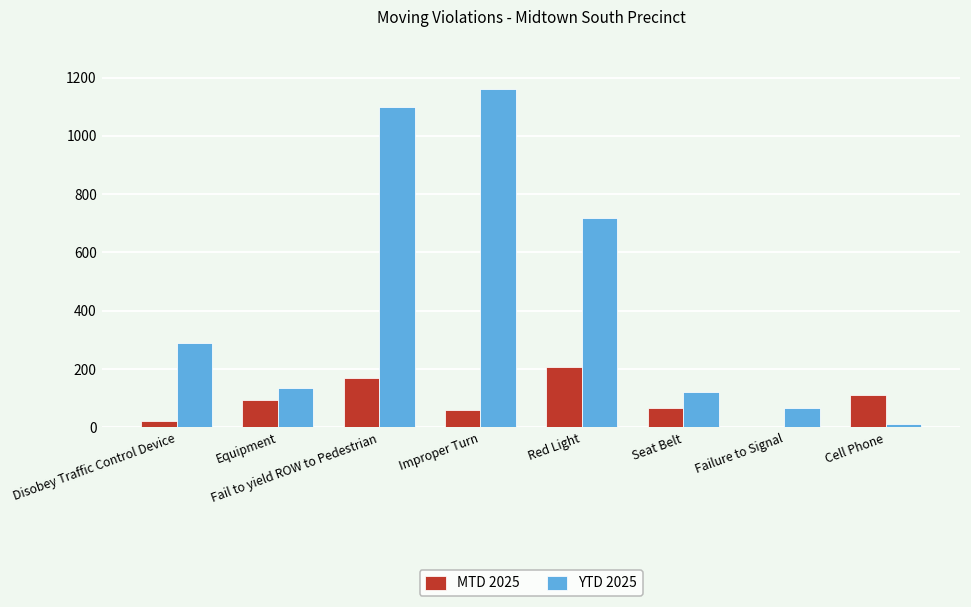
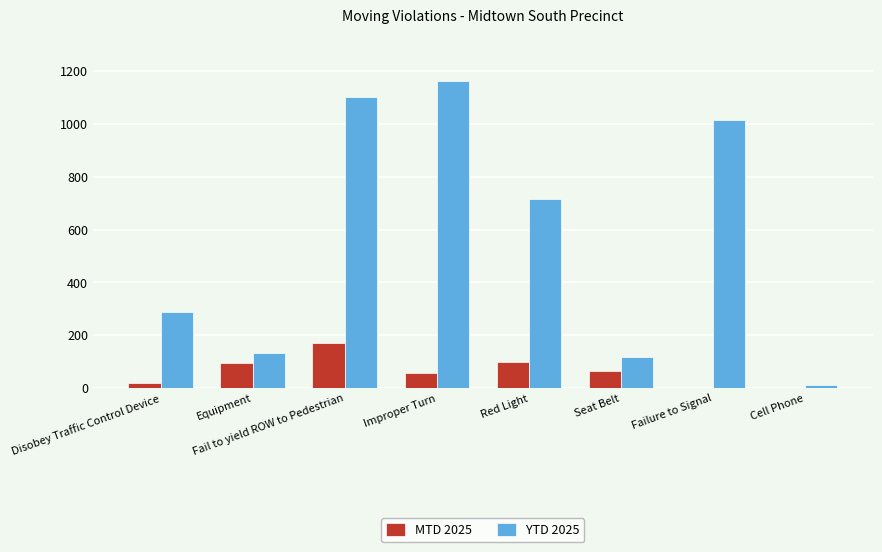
  {
    "MTD 2025": {
      "Disobey Traffic Control Device": 20,
      "Equipment": 90,
      "Fail to yield ROW to Pedestrian": 170,
      "Improper Turn": 60,
-     "Red Light": 210,
+     "Red Light": 100,
      "Seat Belt": 60,
-     "Cell Phone": 110
+     "Cell Phone": 0
    },
    "YTD 2025": {
      "Disobey Traffic Control Device": 290,
      "Equipment": 130,
      "Fail to yield ROW to Pedestrian": 1100,
      "Improper Turn": 1160,
      "Red Light": 720,
      "Seat Belt": 120,
-     "Failure to Signal": 70,
+     "Failure to Signal": 1010,
      "Cell Phone": 10
    }
  }
